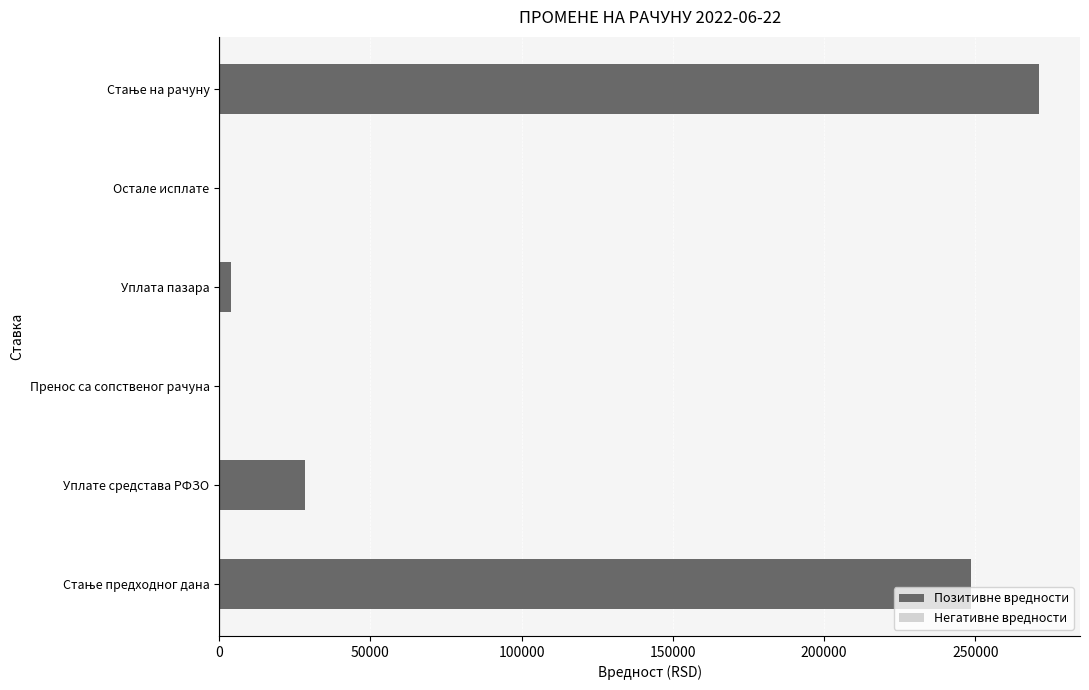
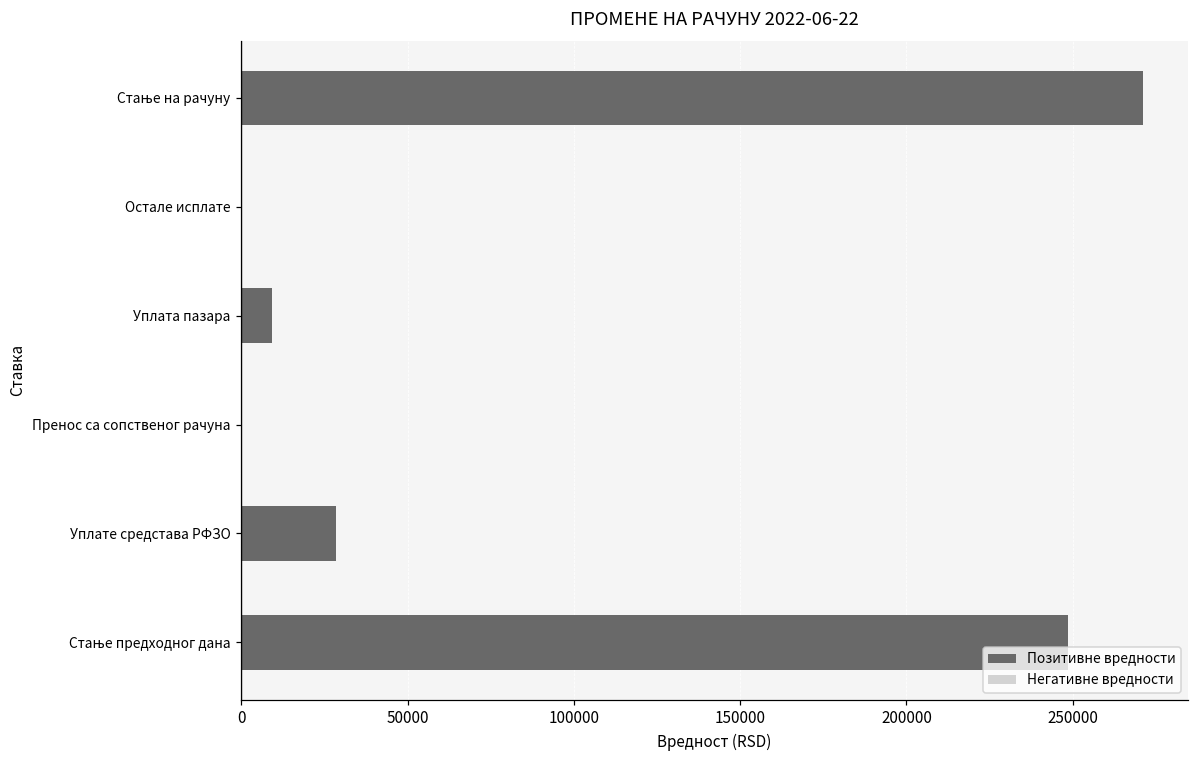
  {
    "Позитивне вредности": {
      "Стање на рачуну": 271000,
      "Остале исплате": 0,
-     "Уплата пазара": 4000,
+     "Уплата пазара": 9000,
      "Пренос са сопственог рачуна": 0,
      "Уплате средстава РФЗО": 28000,
      "Стање предходног дана": 249000
    },
    "Негативне вредности": {
      "Стање на рачуну": 0,
      "Остале исплате": 0,
      "Уплата пазара": 0,
      "Пренос са сопственог рачуна": 0,
      "Уплате средстава РФЗО": 0,
      "Стање предходног дана": 0
    }
  }
